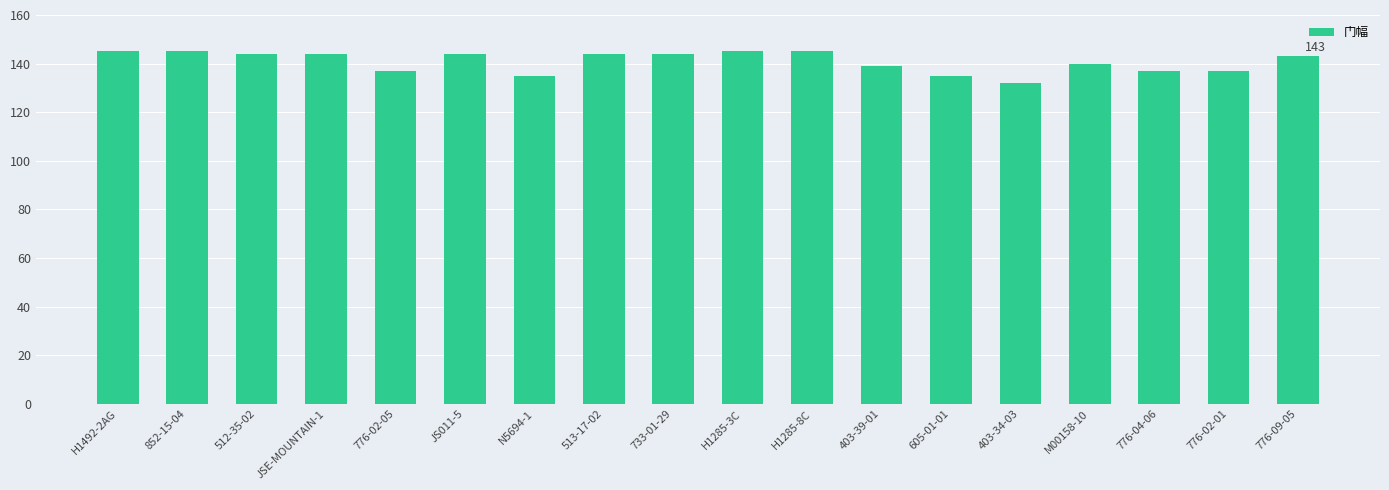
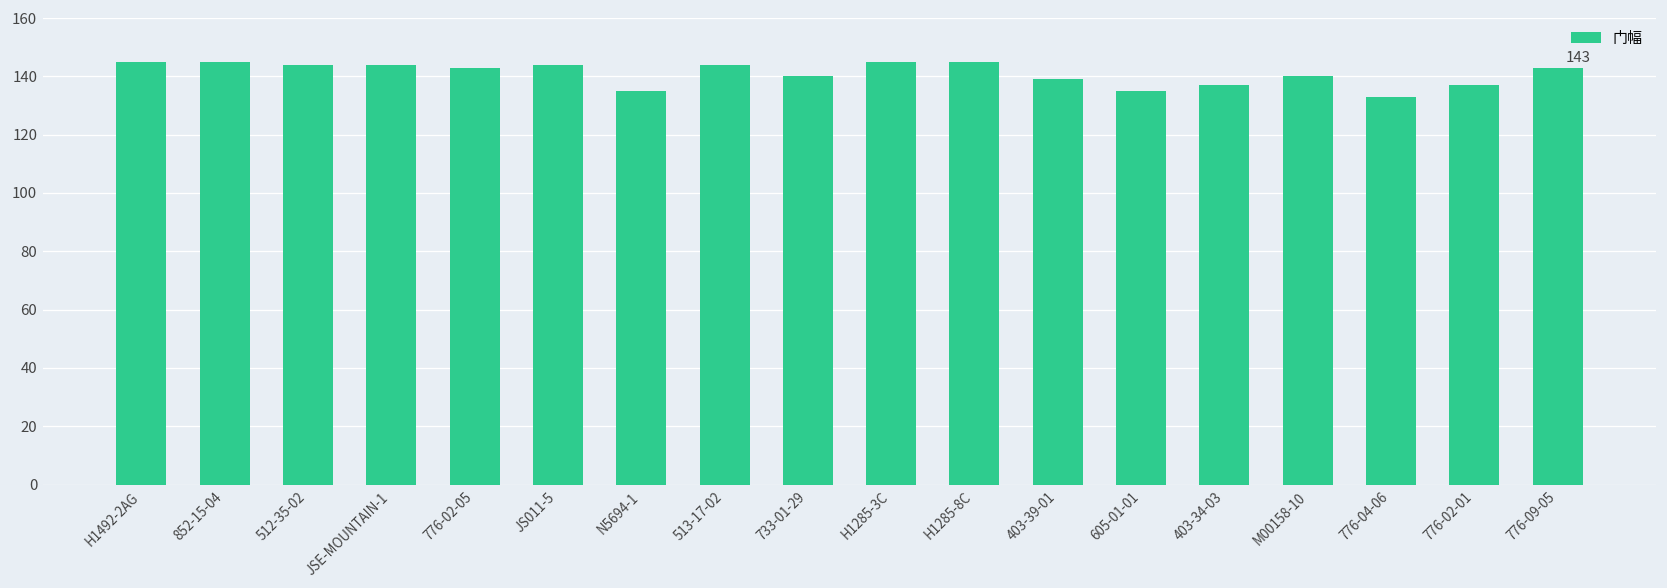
  {
    "H1492-2AG": 145,
    "852-15-04": 145,
    "512-35-02": 144,
    "JSE-MOUNTAIN-1": 144,
-   "776-02-05": 137,
+   "776-02-05": 143,
    "JS011-5": 144,
    "N5694-1": 135,
    "513-17-02": 144,
-   "733-01-29": 144,
+   "733-01-29": 140,
    "H1285-3C": 145,
    "H1285-8C": 145,
    "403-39-01": 139,
    "605-01-01": 135,
-   "403-34-03": 132,
+   "403-34-03": 137,
    "M00158-10": 140,
-   "776-04-06": 137,
+   "776-04-06": 133,
    "776-02-01": 137
  }
